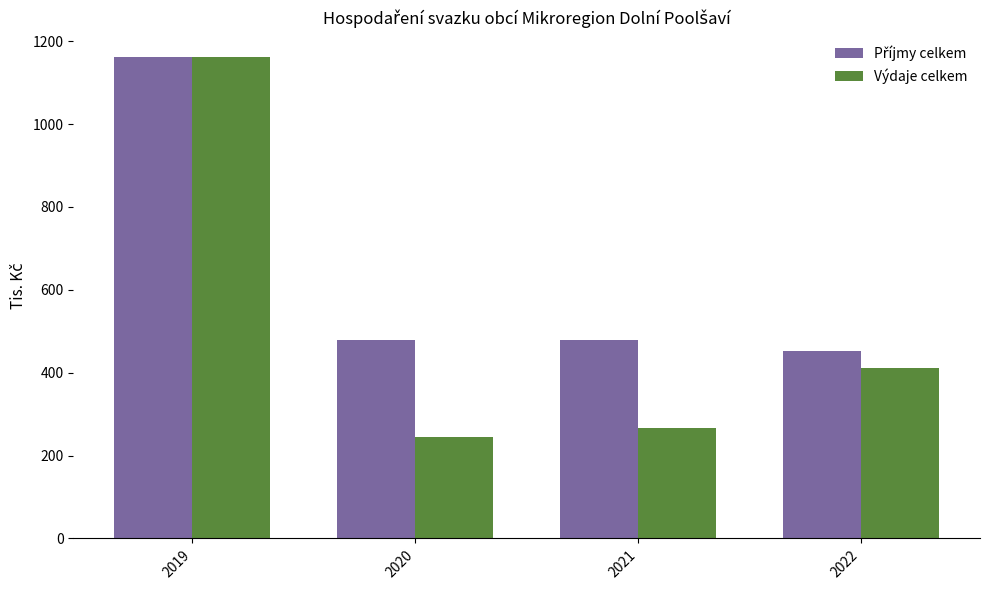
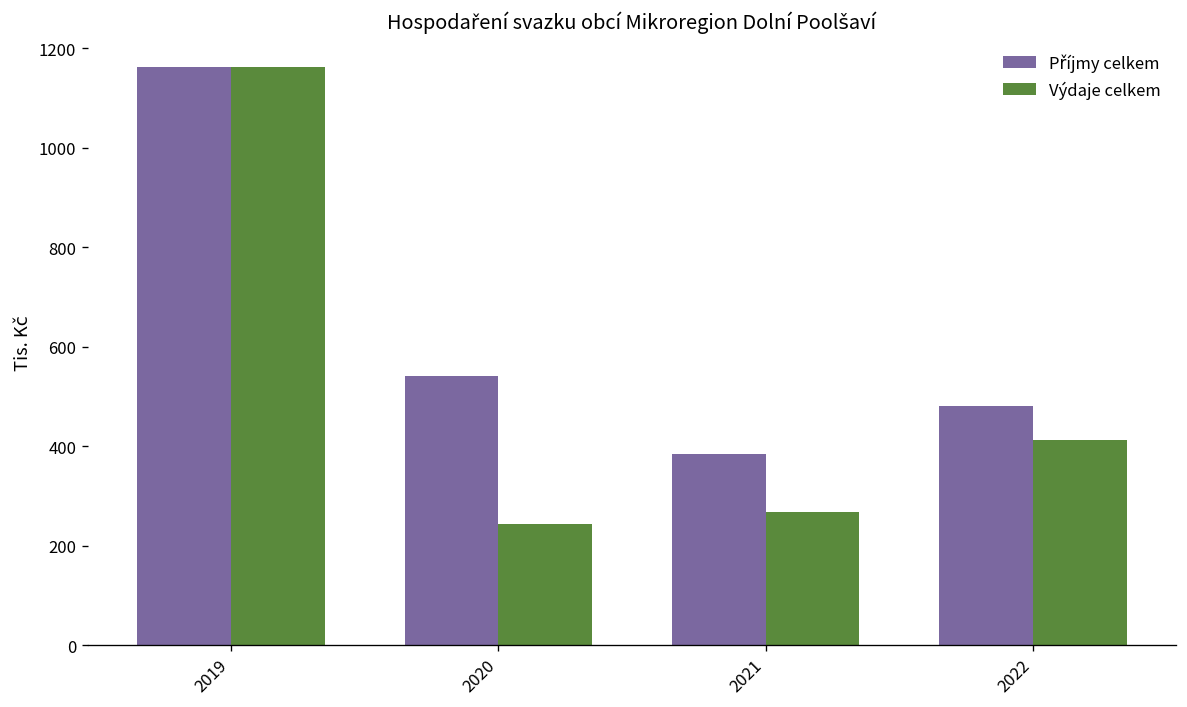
  {
    "Příjmy celkem": {
      "2019": 1160,
-     "2020": 480,
-     "2021": 480,
-     "2022": 450
+     "2020": 540,
+     "2021": 380,
+     "2022": 480
    },
    "Výdaje celkem": {
      "2019": 1160,
      "2020": 240,
      "2021": 270,
      "2022": 410
    }
  }
